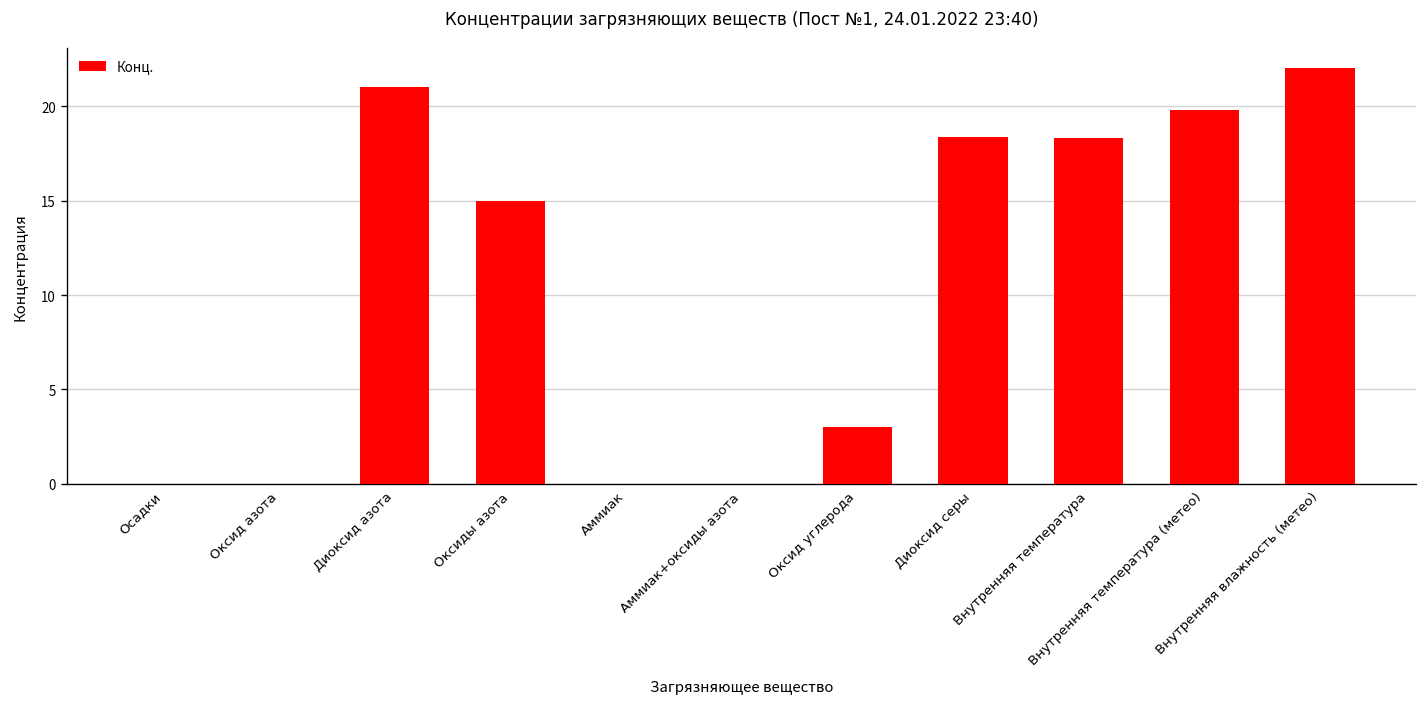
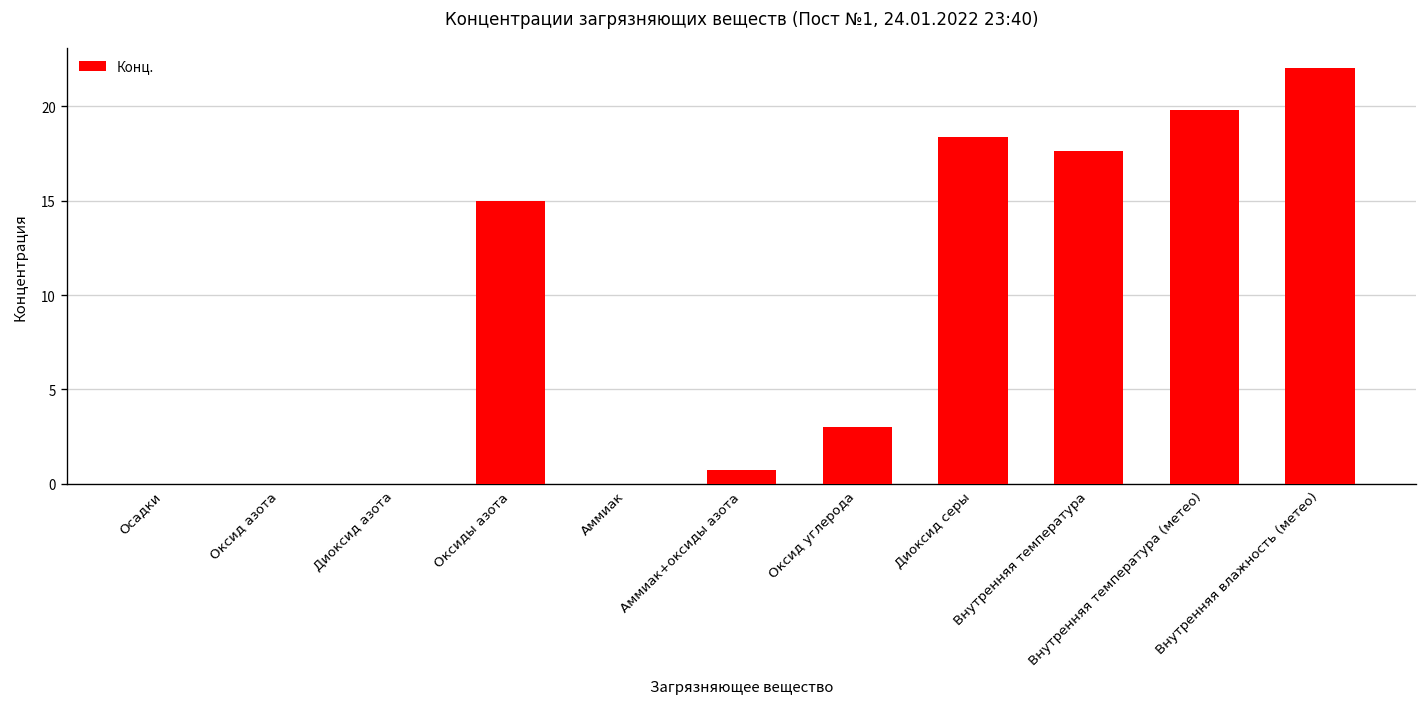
  {
    "Осадки": 0.0,
    "Оксид азота": 0.0,
-   "Диоксид азота": 21,
+   "Диоксид азота": 0,
    "Оксиды азота": 15.0,
-   "Аммиак+оксиды азота": 0.0,
+   "Аммиак+оксиды азота": 0.8,
    "Оксид углерода": 3.0,
    "Диоксид серы": 18.4,
-   "Внутренняя температура": 18.3,
+   "Внутренняя температура": 17.6,
    "Внутренняя температура (метео)": 19.8,
    "Внутренняя влажность (метео)": 22.0
  }
